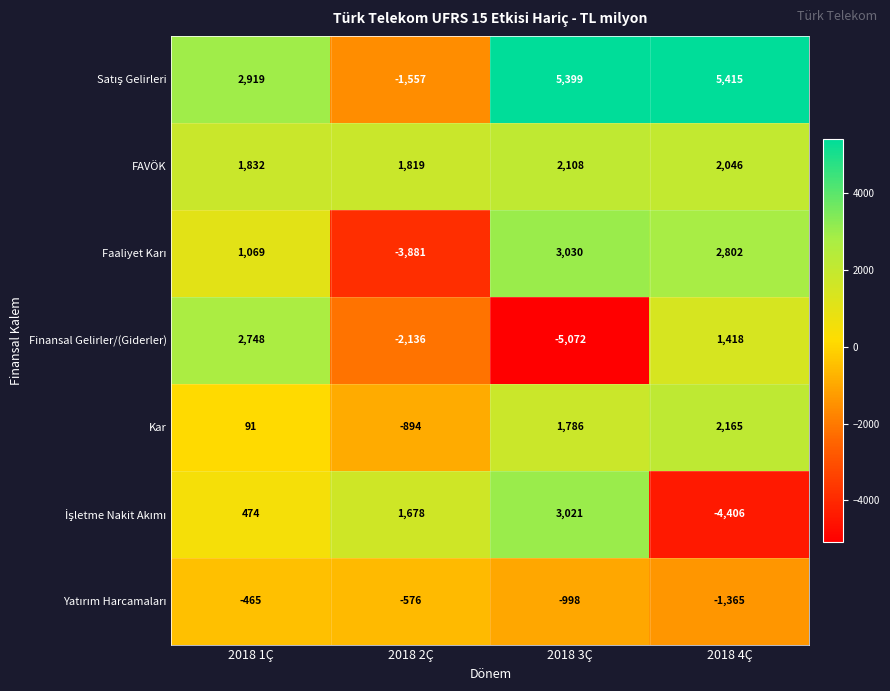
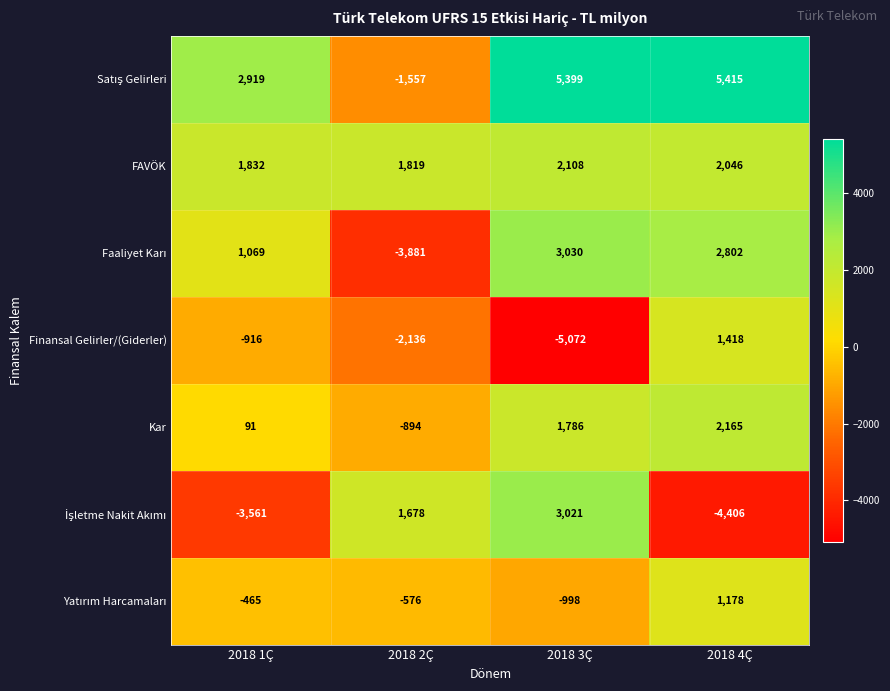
  {
    "Satış Gelirleri": {
      "2018 1Ç": "2,919",
      "2018 2Ç": "-1,557",
      "2018 3Ç": "5,399",
      "2018 4Ç": "5,415"
    },
    "FAVÖK": {
      "2018 1Ç": "1,832",
      "2018 2Ç": "1,819",
      "2018 3Ç": "2,108",
      "2018 4Ç": "2,046"
    },
    "Faaliyet Karı": {
      "2018 1Ç": "1,069",
      "2018 2Ç": "-3,881",
      "2018 3Ç": "3,030",
      "2018 4Ç": "2,802"
    },
    "Finansal Gelirler/(Giderler)": {
-     "2018 1Ç": "2,748",
+     "2018 1Ç": "-916",
      "2018 2Ç": "-2,136",
      "2018 3Ç": "-5,072",
      "2018 4Ç": "1,418"
    },
    "Kar": {
      "2018 1Ç": "91",
      "2018 2Ç": "-894",
      "2018 3Ç": "1,786",
      "2018 4Ç": "2,165"
    },
    "İşletme Nakit Akımı": {
-     "2018 1Ç": "474",
+     "2018 1Ç": "-3,561",
      "2018 2Ç": "1,678",
      "2018 3Ç": "3,021",
      "2018 4Ç": "-4,406"
    },
    "Yatırım Harcamaları": {
      "2018 1Ç": "-465",
      "2018 2Ç": "-576",
      "2018 3Ç": "-998",
-     "2018 4Ç": "-1,365"
+     "2018 4Ç": "1,178"
    }
  }
